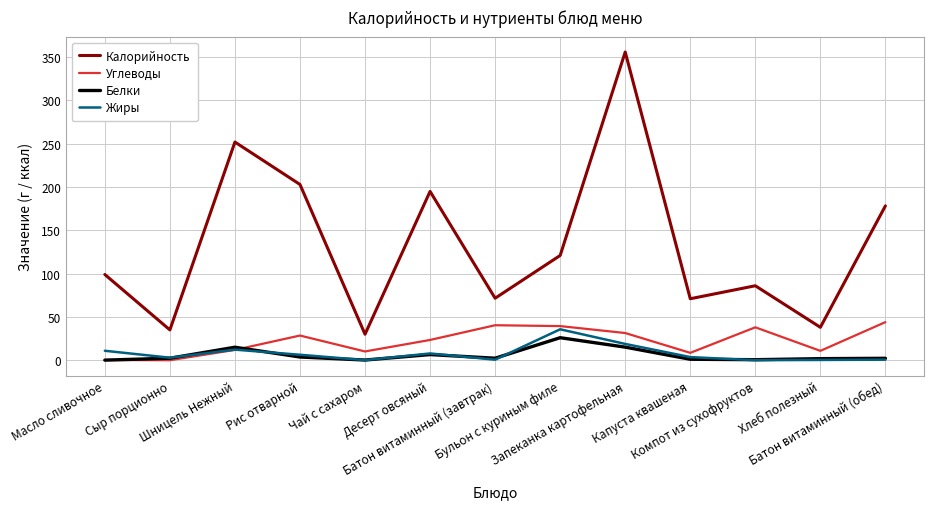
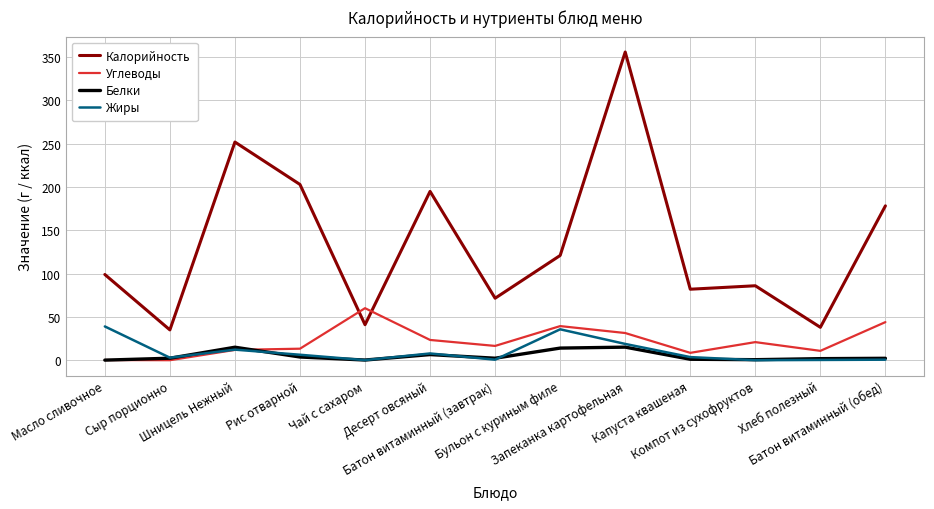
  {
    "Калорийность": {
      "Масло сливочное": 100,
      "Сыр порционно": 40,
      "Шницель Нежный": 250,
      "Рис отварной": 200,
-     "Чай с сахаром": 30,
+     "Чай с сахаром": 40,
      "Десерт овсяный": 200,
      "Батон витаминный (завтрак)": 70,
      "Бульон с куриным филе": 120,
      "Запеканка картофельная": 360,
-     "Капуста квашеная": 70,
+     "Капуста квашеная": 80,
      "Компот из сухофруктов": 90,
      "Хлеб полезный": 40,
      "Батон витаминный (обед)": 180
    },
    "Углеводы": {
-     "Рис отварной": 30,
-     "Чай с сахаром": 10,
+     "Рис отварной": 10,
+     "Чай с сахаром": 60,
      "Десерт овсяный": 20,
-     "Батон витаминный (завтрак)": 40,
+     "Батон витаминный (завтрак)": 20,
      "Бульон с куриным филе": 40,
      "Запеканка картофельная": 30,
      "Капуста квашеная": 10,
-     "Компот из сухофруктов": 40,
+     "Компот из сухофруктов": 20,
      "Хлеб полезный": 10,
      "Батон витаминный (обед)": 40
    },
    "Белки": {
-     "Бульон с куриным филе": 30,
+     "Бульон с куриным филе": 10,
      "Запеканка картофельная": 20
    },
    "Жиры": {
-     "Масло сливочное": 10,
+     "Масло сливочное": 40,
      "Бульон с куриным филе": 40,
      "Запеканка картофельная": 20
    }
  }
